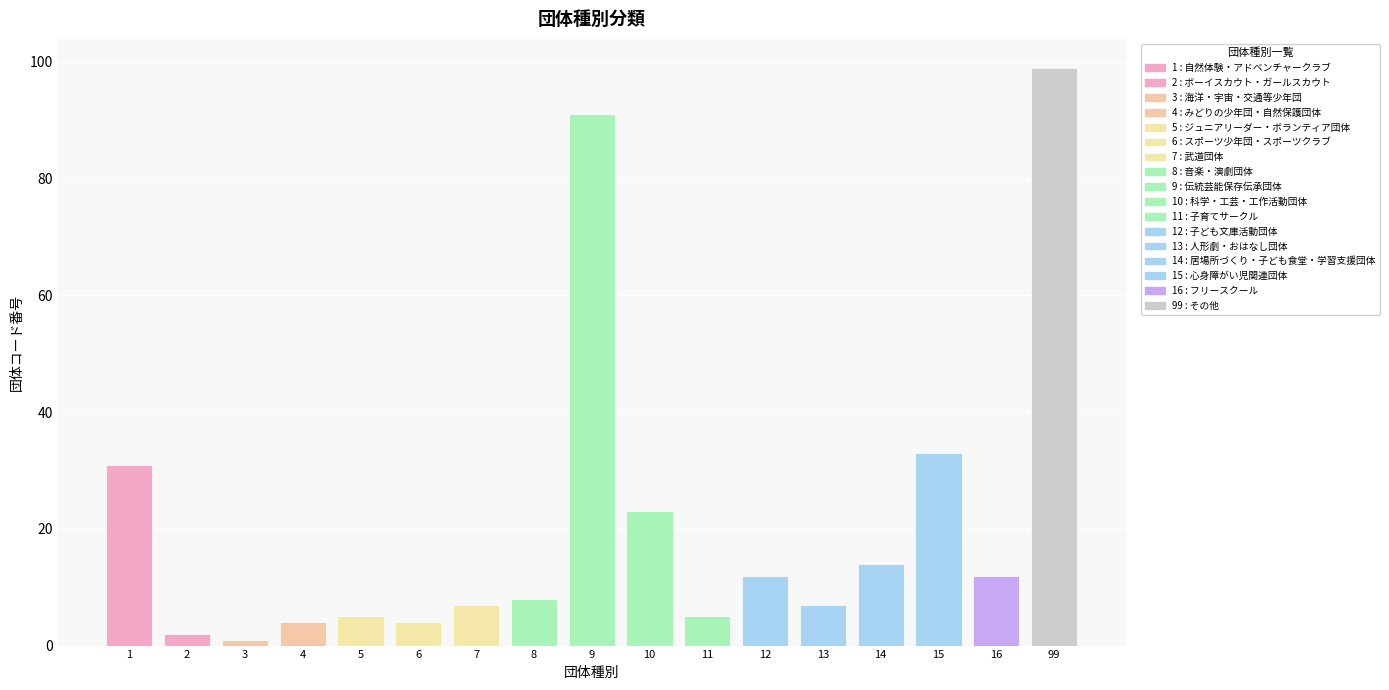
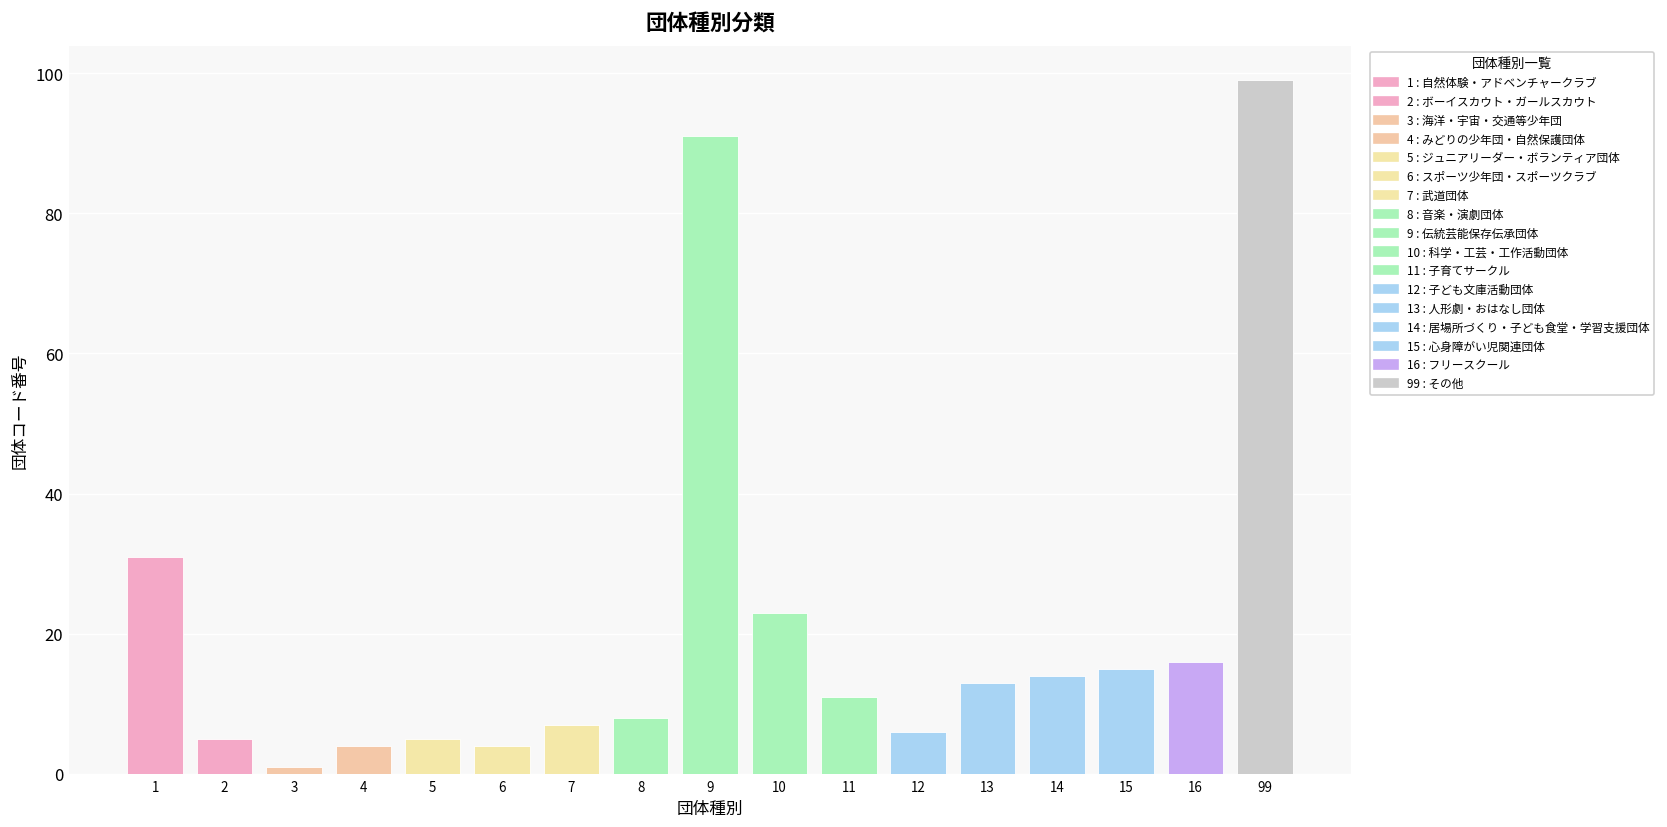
  {
    "1": 31,
-   "2": 2,
+   "2": 5,
    "3": 1,
    "4": 4,
    "5": 5,
    "6": 4,
    "7": 7,
    "8": 8,
    "9": 91,
    "10": 23,
-   "11": 5,
-   "12": 12,
-   "13": 7,
+   "11": 11,
+   "12": 6,
+   "13": 13,
    "14": 14,
-   "15": 33,
-   "16": 12,
+   "15": 15,
+   "16": 16,
    "99": 99
  }
